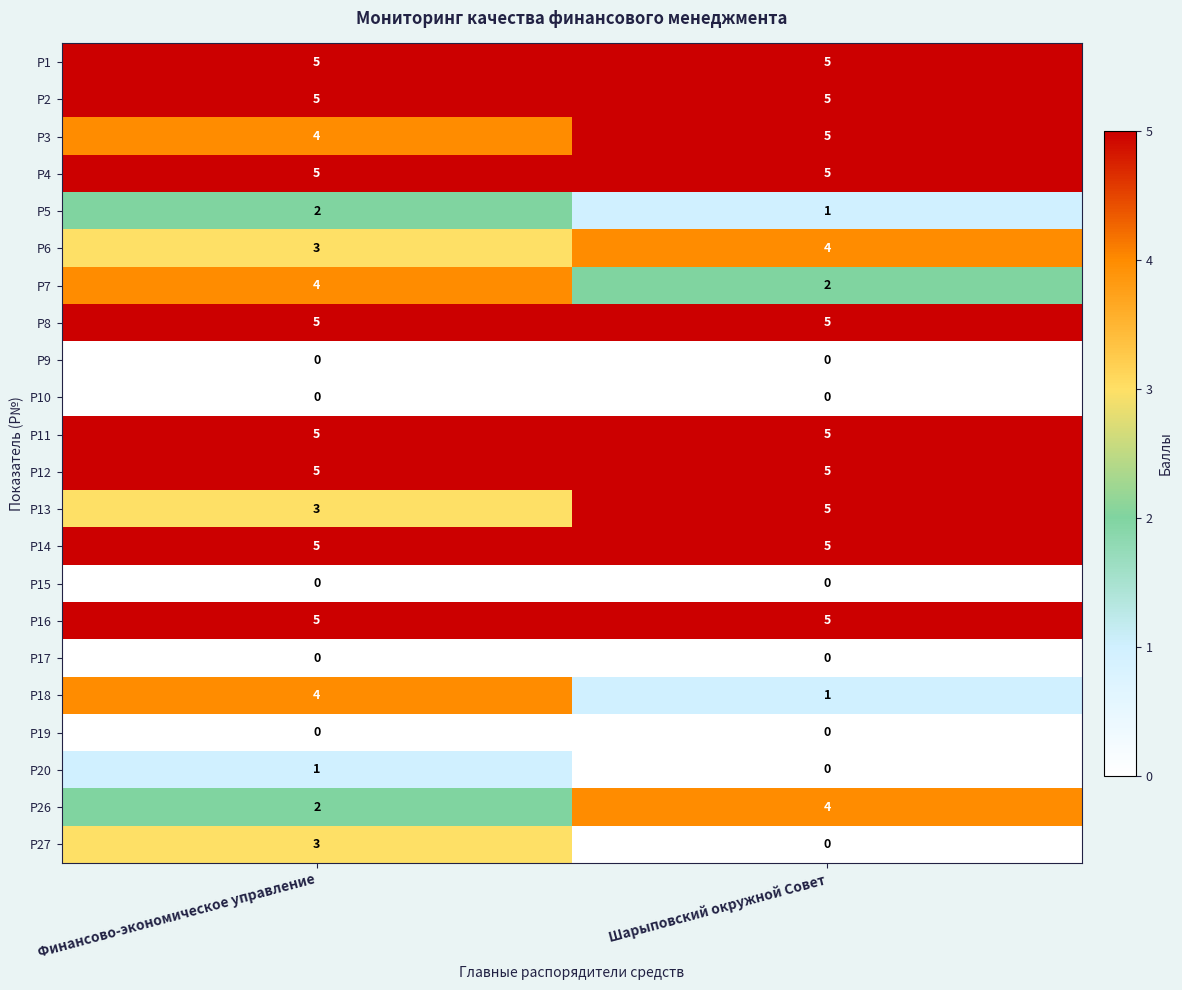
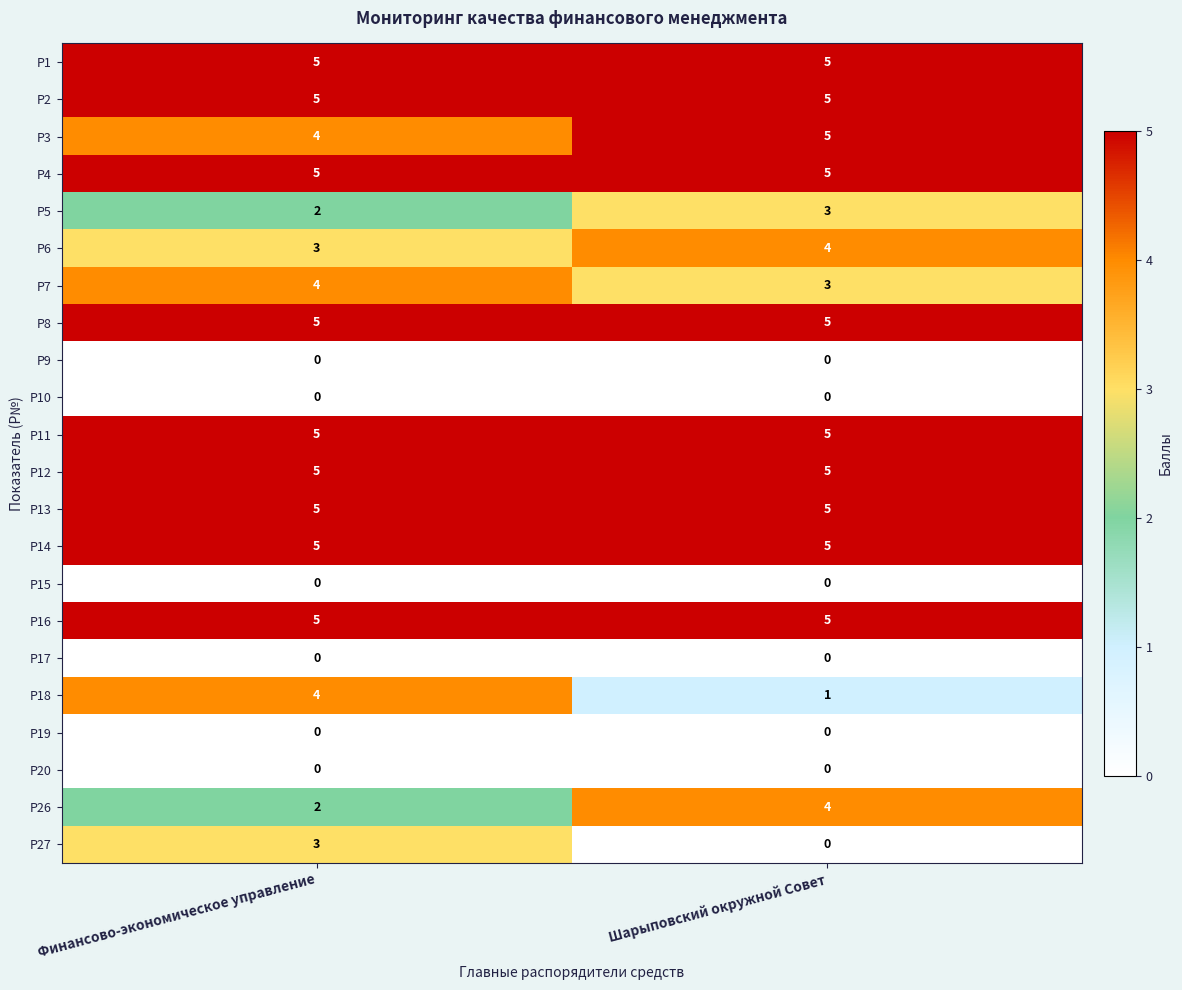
  {
    "Р1": {
      "Финансово-экономическое управление": 5,
      "Шарыповский окружной Совет": 5
    },
    "Р2": {
      "Финансово-экономическое управление": 5,
      "Шарыповский окружной Совет": 5
    },
    "Р3": {
      "Финансово-экономическое управление": 4,
      "Шарыповский окружной Совет": 5
    },
    "Р4": {
      "Финансово-экономическое управление": 5,
      "Шарыповский окружной Совет": 5
    },
    "Р5": {
      "Финансово-экономическое управление": 2,
-     "Шарыповский окружной Совет": 1
+     "Шарыповский окружной Совет": 3
    },
    "Р6": {
      "Финансово-экономическое управление": 3,
      "Шарыповский окружной Совет": 4
    },
    "Р7": {
      "Финансово-экономическое управление": 4,
-     "Шарыповский окружной Совет": 2
+     "Шарыповский окружной Совет": 3
    },
    "Р8": {
      "Финансово-экономическое управление": 5,
      "Шарыповский окружной Совет": 5
    },
    "Р9": {
      "Финансово-экономическое управление": 0,
      "Шарыповский окружной Совет": 0
    },
    "Р10": {
      "Финансово-экономическое управление": 0,
      "Шарыповский окружной Совет": 0
    },
    "Р11": {
      "Финансово-экономическое управление": 5,
      "Шарыповский окружной Совет": 5
    },
    "Р12": {
      "Финансово-экономическое управление": 5,
      "Шарыповский окружной Совет": 5
    },
    "Р13": {
-     "Финансово-экономическое управление": 3,
+     "Финансово-экономическое управление": 5,
      "Шарыповский окружной Совет": 5
    },
    "Р14": {
      "Финансово-экономическое управление": 5,
      "Шарыповский окружной Совет": 5
    },
    "Р15": {
      "Финансово-экономическое управление": 0,
      "Шарыповский окружной Совет": 0
    },
    "Р16": {
      "Финансово-экономическое управление": 5,
      "Шарыповский окружной Совет": 5
    },
    "Р17": {
      "Финансово-экономическое управление": 0,
      "Шарыповский окружной Совет": 0
    },
    "Р18": {
      "Финансово-экономическое управление": 4,
      "Шарыповский окружной Совет": 1
    },
    "Р19": {
      "Финансово-экономическое управление": 0,
      "Шарыповский окружной Совет": 0
    },
    "Р20": {
-     "Финансово-экономическое управление": 1,
+     "Финансово-экономическое управление": 0,
      "Шарыповский окружной Совет": 0
    },
    "Р26": {
      "Финансово-экономическое управление": 2,
      "Шарыповский окружной Совет": 4
    },
    "Р27": {
      "Финансово-экономическое управление": 3,
      "Шарыповский окружной Совет": 0
    }
  }
